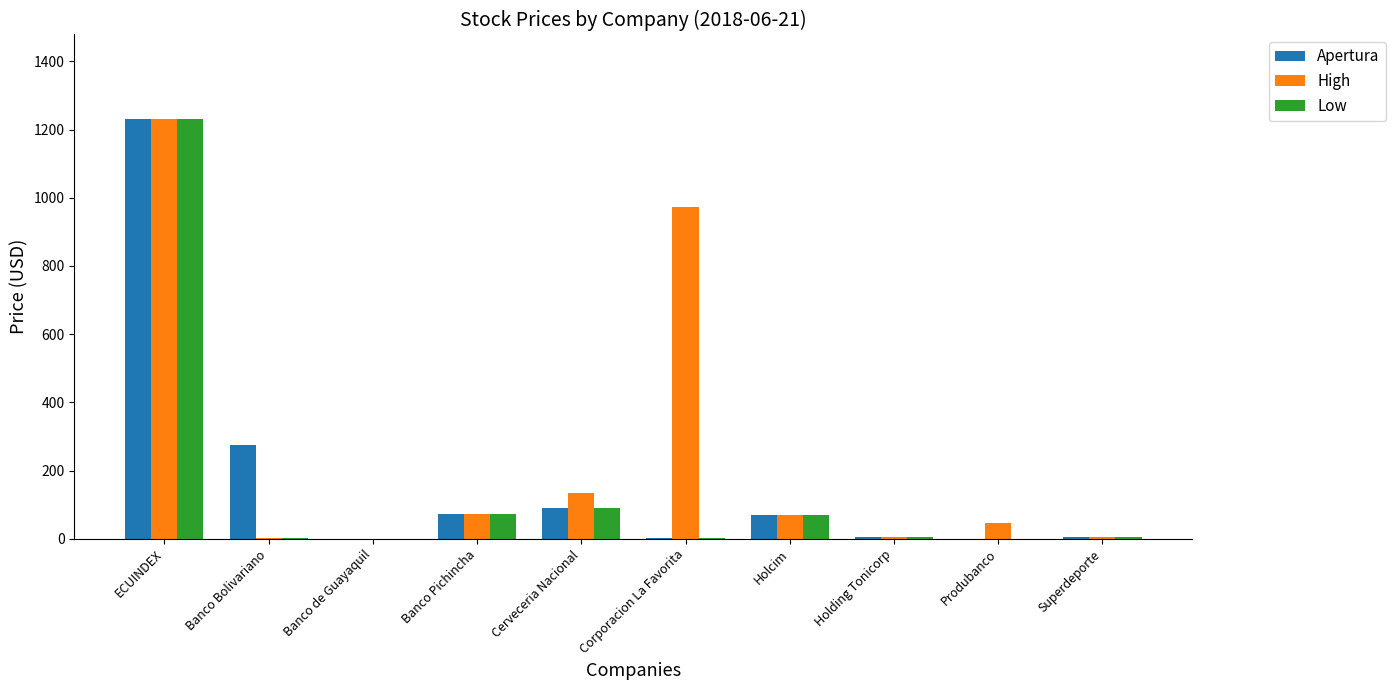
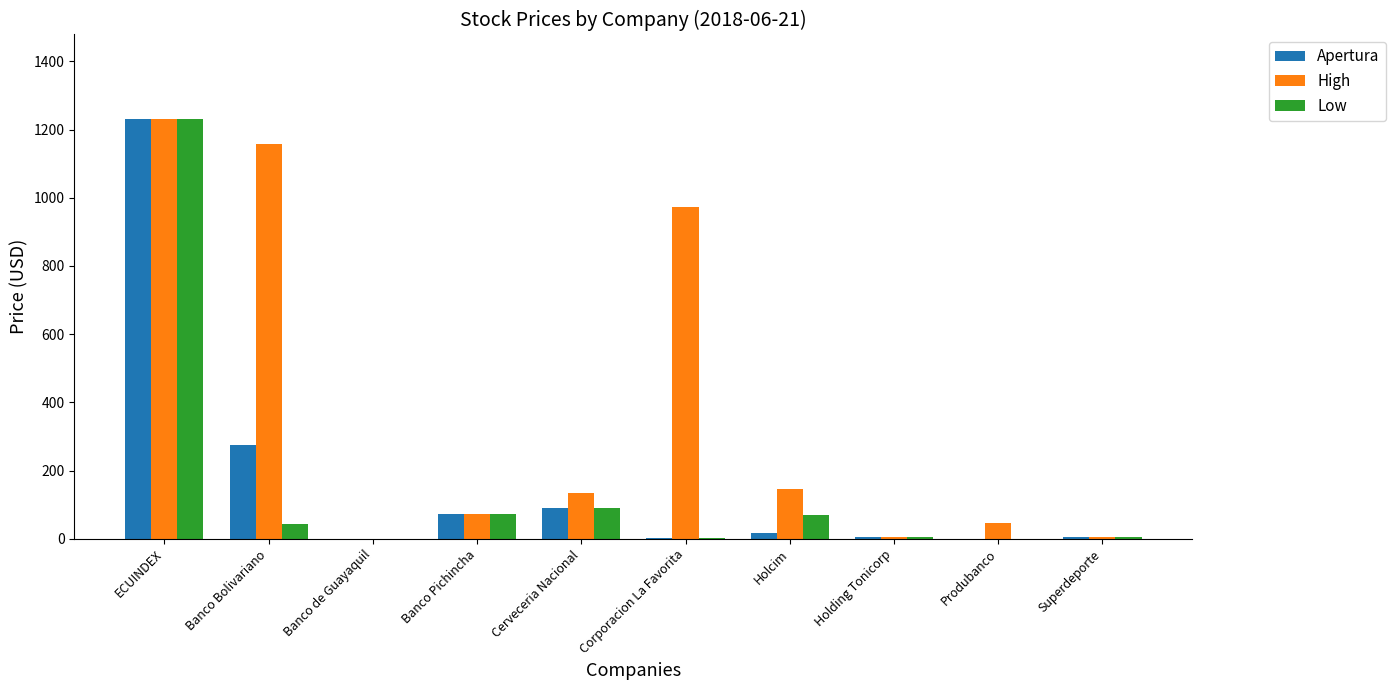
  {
    "Apertura": {
      "ECUINDEX": 1230,
      "Banco Bolivariano": 270,
      "Banco Pichincha": 70,
      "Cerveceria Nacional": 90,
-     "Holcim": 70
+     "Holcim": 20
    },
    "High": {
      "ECUINDEX": 1230,
-     "Banco Bolivariano": 0,
+     "Banco Bolivariano": 1160,
      "Banco Pichincha": 70,
      "Cerveceria Nacional": 130,
      "Corporacion La Favorita": 970,
-     "Holcim": 70,
+     "Holcim": 150,
      "Produbanco": 50
    },
    "Low": {
      "ECUINDEX": 1230,
-     "Banco Bolivariano": 0,
+     "Banco Bolivariano": 40,
      "Banco Pichincha": 70,
      "Cerveceria Nacional": 90,
      "Holcim": 70
    }
  }
